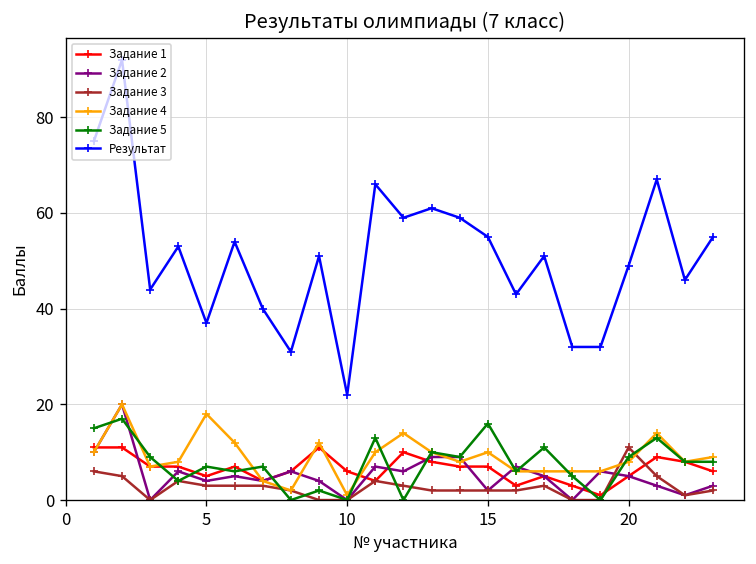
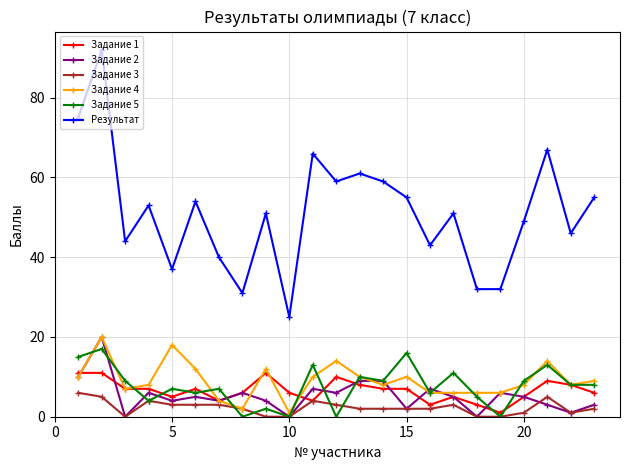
  {
    "Задание 1": {
      "5": 5,
      "10": 6,
      "15": 7
    },
    "Задание 2": {
      "5": 4
    },
    "Задание 3": {
      "5": 3,
-     "20": 11
+     "20": 1
    },
    "Задание 4": {
      "5": 18,
      "10": 1,
      "15": 10,
      "20": 8
    },
    "Задание 5": {
      "5": 7,
      "15": 16,
      "20": 9
    },
    "Результат": {
      "5": 37,
-     "10": 22,
+     "10": 25,
      "15": 55,
      "20": 49
    }
  }
